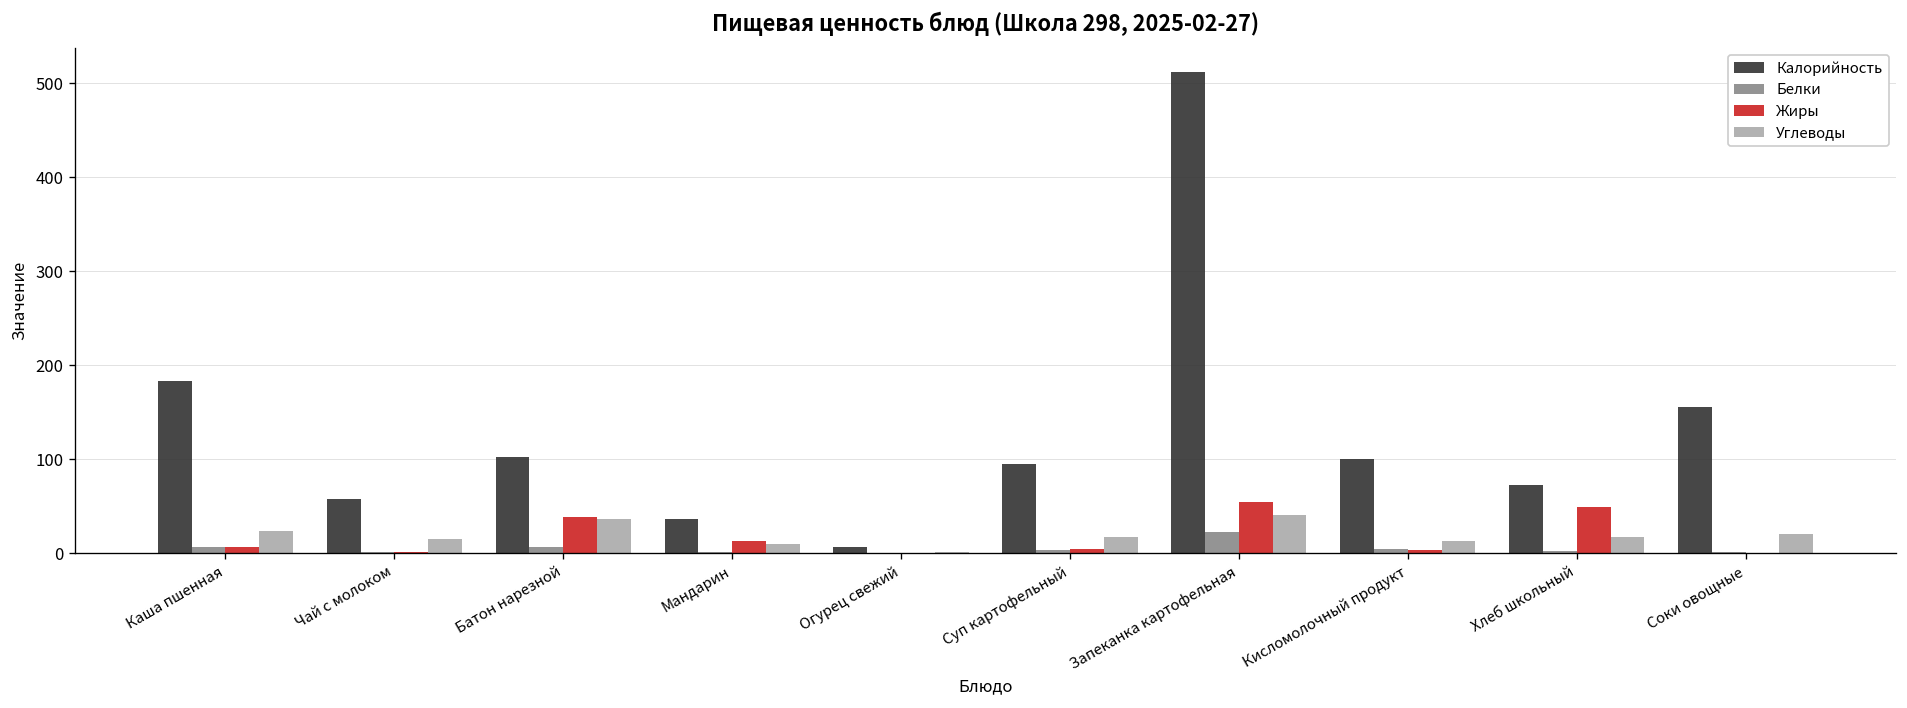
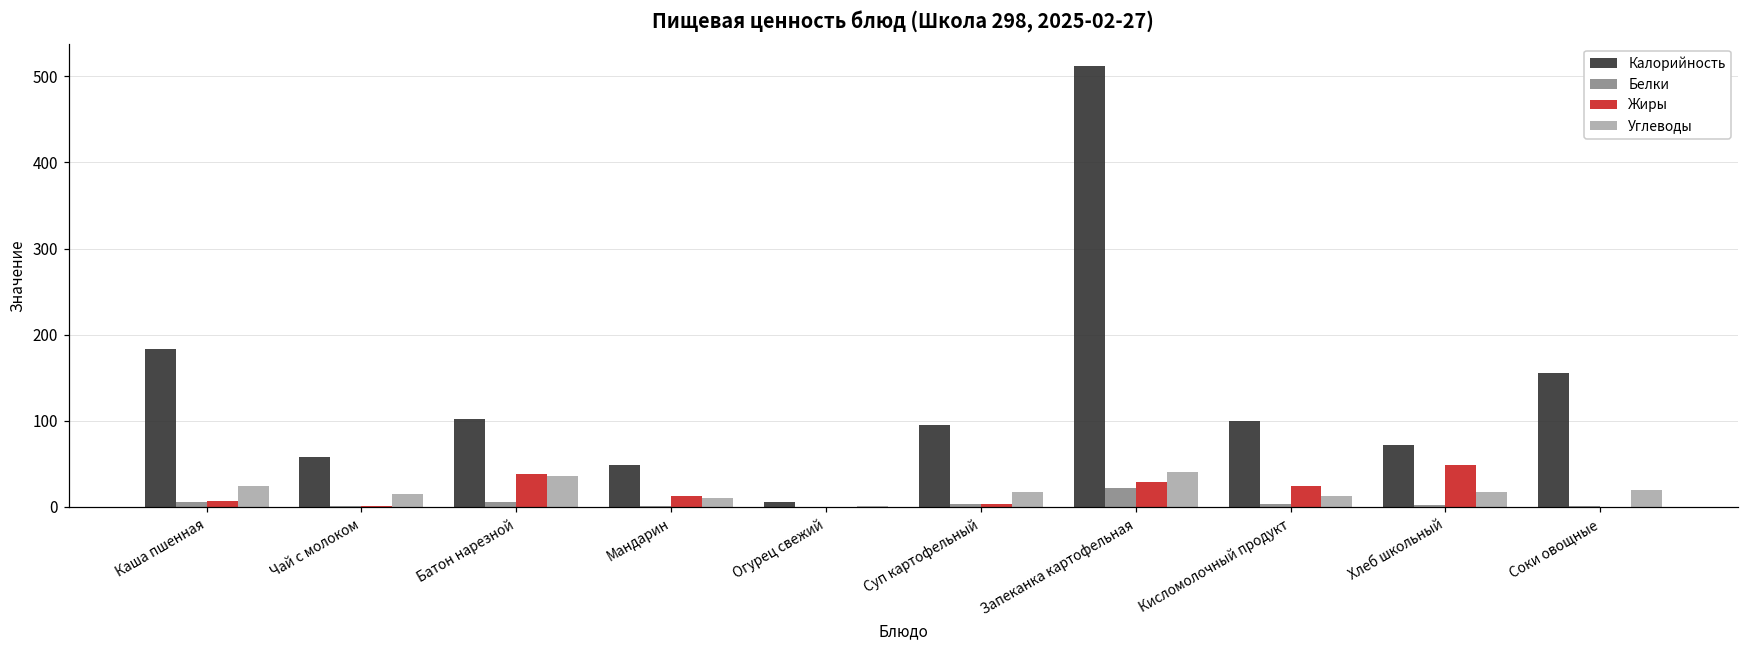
  {
    "Калорийность": {
      "Каша пшенная": 180,
      "Чай с молоком": 60,
      "Батон нарезной": 100,
-     "Мандарин": 40,
+     "Мандарин": 50,
      "Огурец свежий": 10,
      "Суп картофельный": 100,
      "Запеканка картофельная": 510,
      "Кисломолочный продукт": 100,
      "Хлеб школьный": 70,
      "Соки овощные": 160
    },
    "Жиры": {
      "Каша пшенная": 10,
      "Батон нарезной": 40,
      "Мандарин": 10,
      "Огурец свежий": 0,
      "Суп картофельный": 0,
-     "Запеканка картофельная": 50,
-     "Кисломолочный продукт": 0,
+     "Запеканка картофельная": 30,
+     "Кисломолочный продукт": 20,
      "Хлеб школьный": 50,
      "Соки овощные": 0
    }
  }
